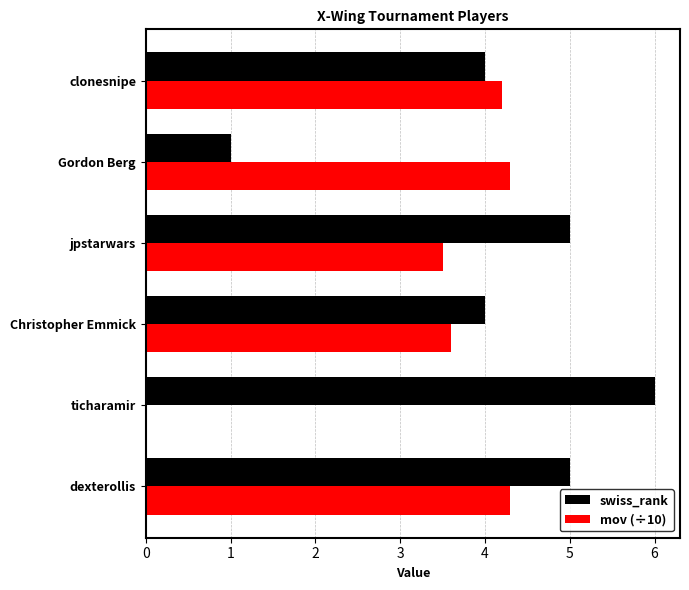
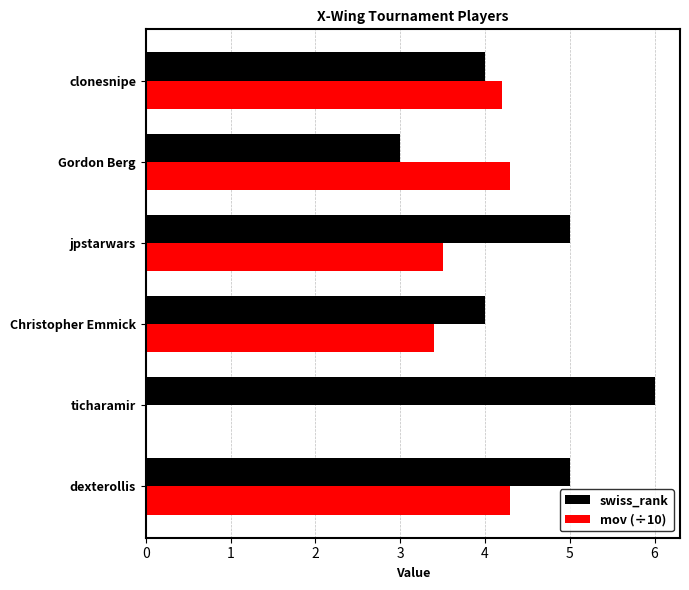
  {
    "swiss_rank": {
      "clonesnipe": 4,
-     "Gordon Berg": 1,
+     "Gordon Berg": 3,
      "jpstarwars": 5,
      "Christopher Emmick": 4,
      "ticharamir": 6,
      "dexterollis": 5
    },
    "mov (÷10)": {
      "clonesnipe": 4.2,
      "Gordon Berg": 4.3,
      "jpstarwars": 3.5,
-     "Christopher Emmick": 3.6,
+     "Christopher Emmick": 3.4,
      "ticharamir": 0.0,
      "dexterollis": 4.3
    }
  }
